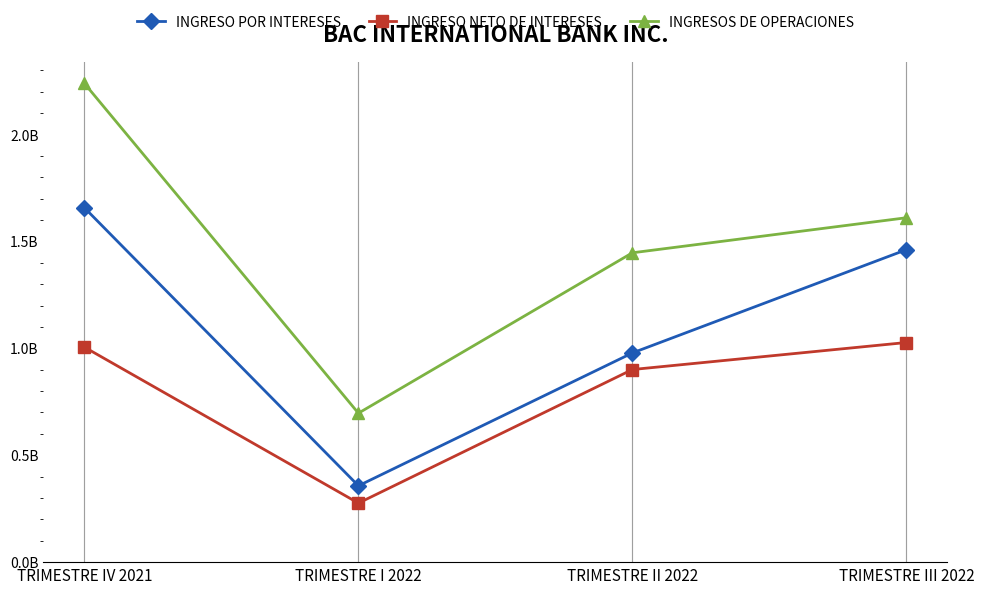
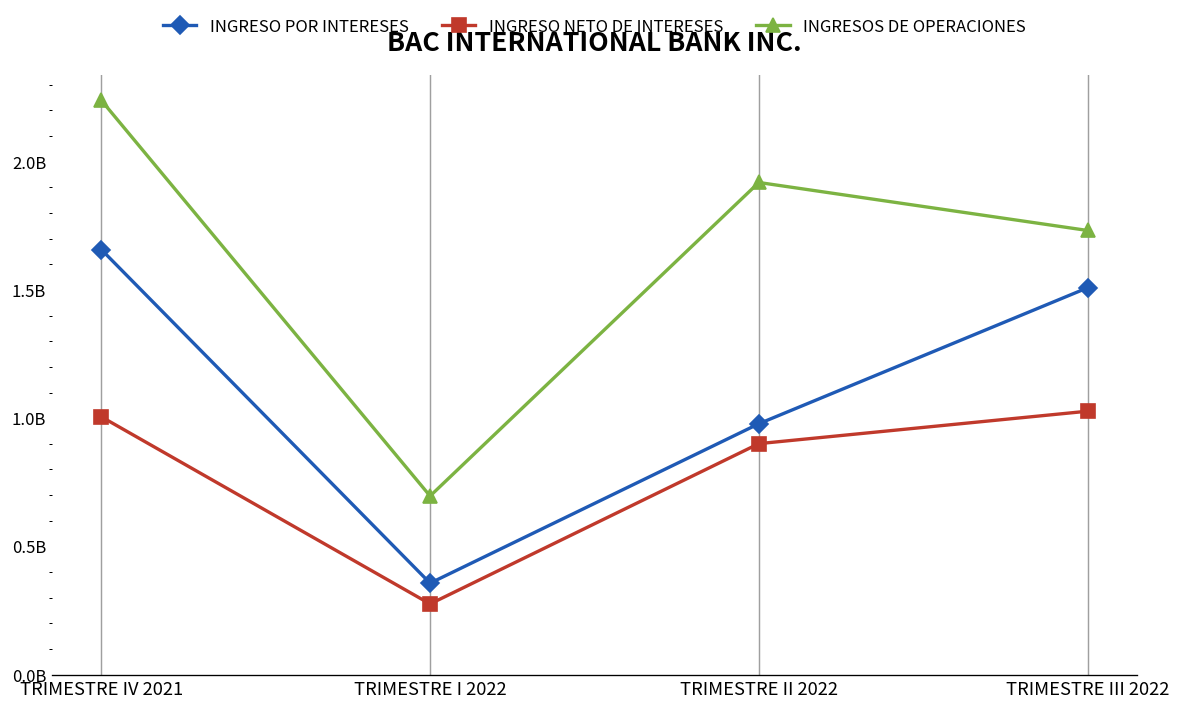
  {
    "INGRESO POR INTERESES": {
      "TRIMESTRE IV 2021": 1660000000,
      "TRIMESTRE I 2022": 360000000,
      "TRIMESTRE II 2022": 980000000,
-     "TRIMESTRE III 2022": 1460000000
+     "TRIMESTRE III 2022": 1510000000
    },
    "INGRESO NETO DE INTERESES": {
      "TRIMESTRE IV 2021": 1010000000,
      "TRIMESTRE I 2022": 280000000,
      "TRIMESTRE II 2022": 900000000,
      "TRIMESTRE III 2022": 1030000000
    },
    "INGRESOS DE OPERACIONES": {
      "TRIMESTRE IV 2021": 2240000000,
      "TRIMESTRE I 2022": 700000000,
-     "TRIMESTRE II 2022": 1450000000,
-     "TRIMESTRE III 2022": 1610000000
+     "TRIMESTRE II 2022": 1920000000,
+     "TRIMESTRE III 2022": 1730000000
    }
  }
